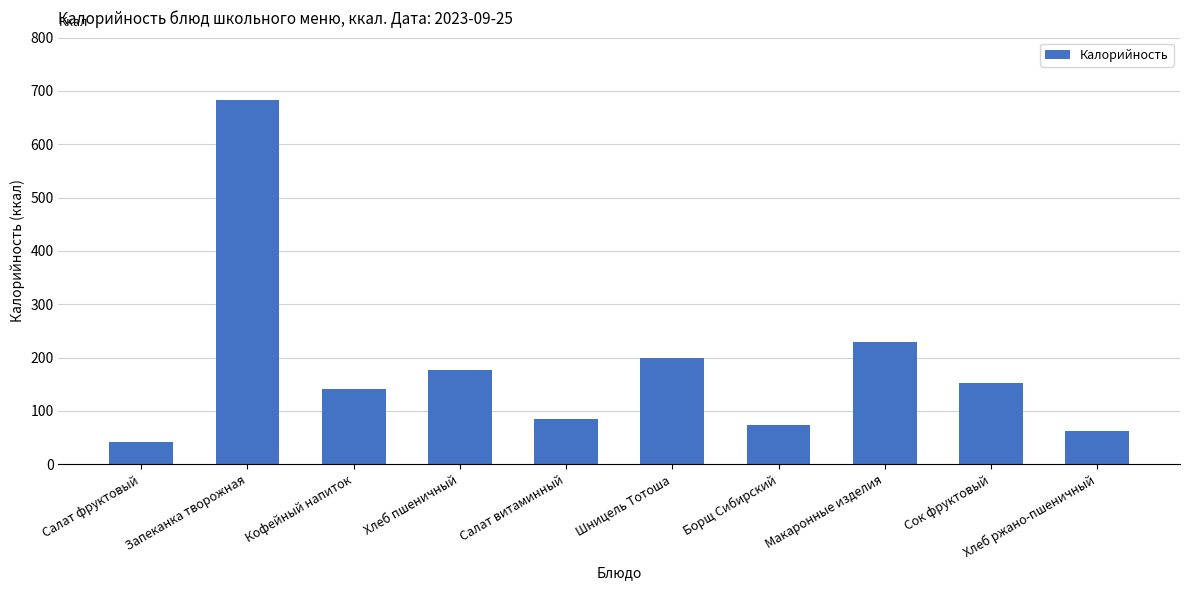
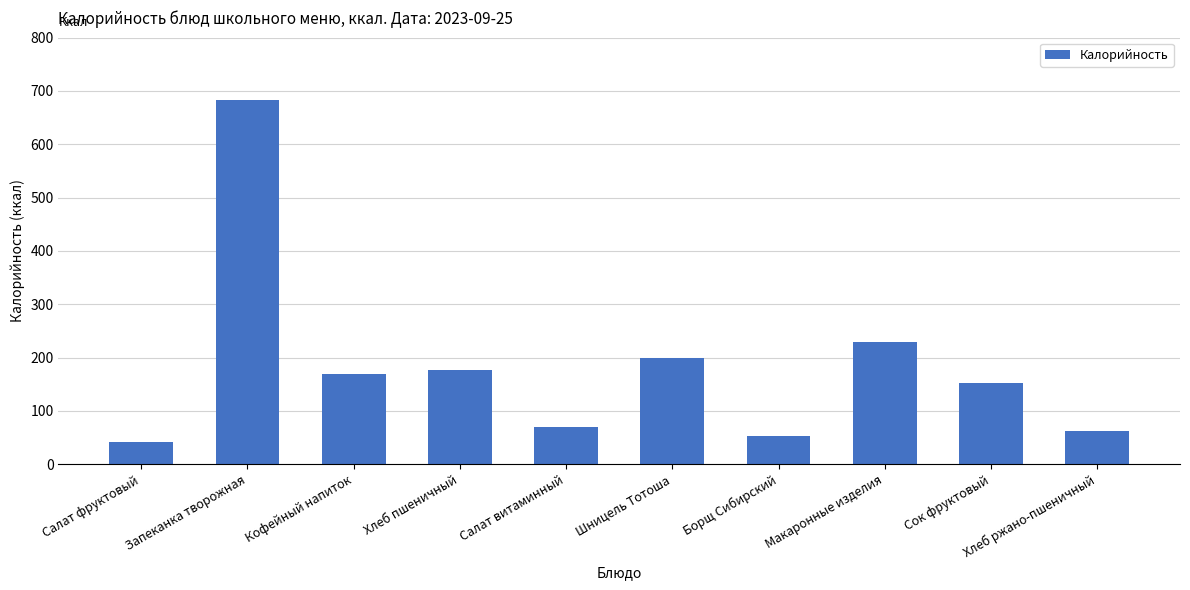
  {
    "Салат фруктовый": 40,
    "Запеканка творожная": 680,
-   "Кофейный напиток": 140,
+   "Кофейный напиток": 170,
    "Хлеб пшеничный": 180,
-   "Салат витаминный": 90,
+   "Салат витаминный": 70,
    "Шницель Тотоша": 200,
-   "Борщ Сибирский": 70,
+   "Борщ Сибирский": 50,
    "Макаронные изделия": 230,
    "Сок фруктовый": 150,
    "Хлеб ржано-пшеничный": 60
  }
